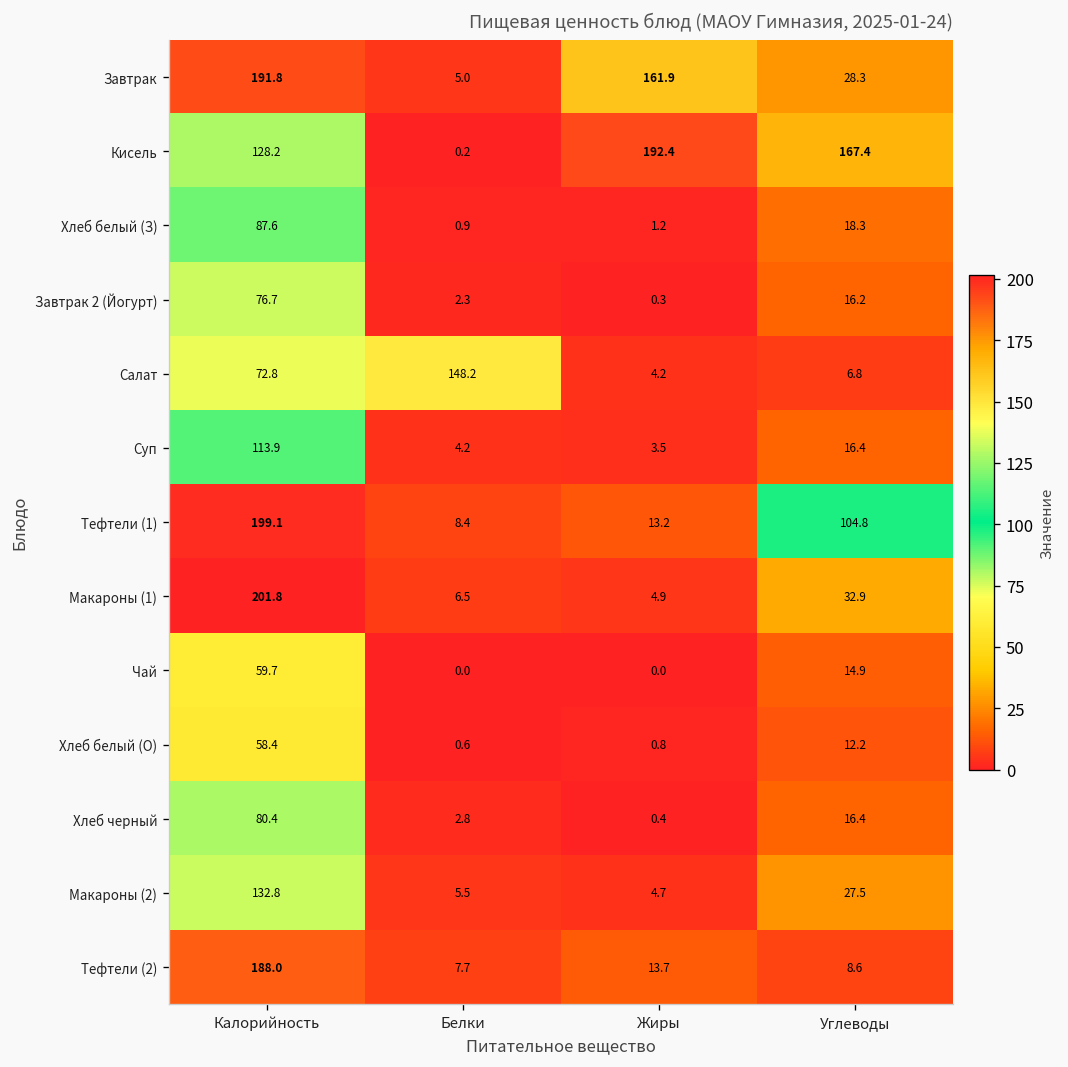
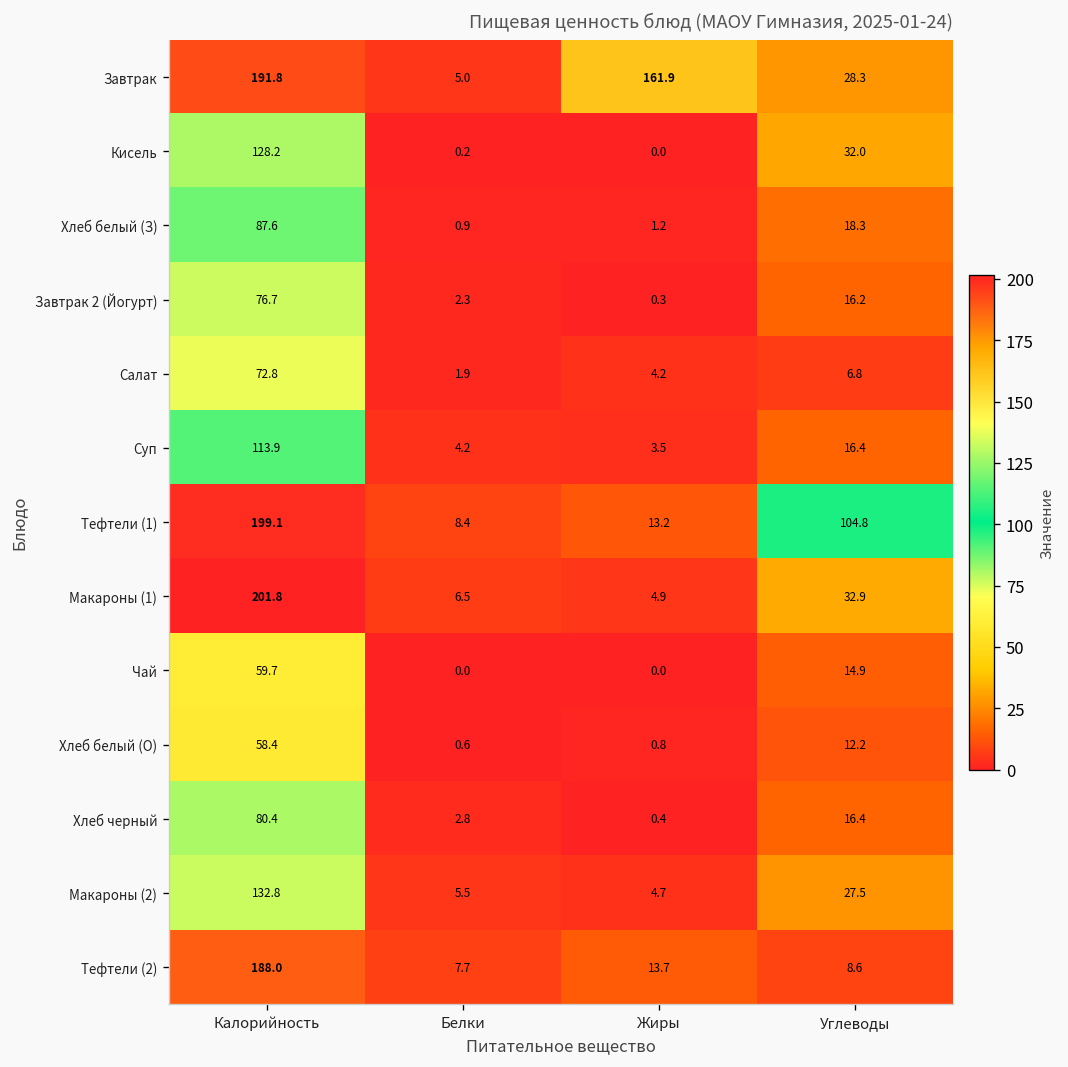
  {
    "Завтрак": {
      "Калорийность": 191.8,
      "Белки": 5.0,
      "Жиры": 161.9,
      "Углеводы": 28.3
    },
    "Кисель": {
      "Калорийность": 128.2,
      "Белки": 0.2,
-     "Жиры": 192.4,
-     "Углеводы": 167.4
+     "Жиры": 0.0,
+     "Углеводы": 32.0
    },
    "Хлеб белый (З)": {
      "Калорийность": 87.6,
      "Белки": 0.9,
      "Жиры": 1.2,
      "Углеводы": 18.3
    },
    "Завтрак 2 (Йогурт)": {
      "Калорийность": 76.7,
      "Белки": 2.3,
      "Жиры": 0.3,
      "Углеводы": 16.2
    },
    "Салат": {
      "Калорийность": 72.8,
-     "Белки": 148.2,
+     "Белки": 1.9,
      "Жиры": 4.2,
      "Углеводы": 6.8
    },
    "Суп": {
      "Калорийность": 113.9,
      "Белки": 4.2,
      "Жиры": 3.5,
      "Углеводы": 16.4
    },
    "Тефтели (1)": {
      "Калорийность": 199.1,
      "Белки": 8.4,
      "Жиры": 13.2,
      "Углеводы": 104.8
    },
    "Макароны (1)": {
      "Калорийность": 201.8,
      "Белки": 6.5,
      "Жиры": 4.9,
      "Углеводы": 32.9
    },
    "Чай": {
      "Калорийность": 59.7,
      "Белки": 0.0,
      "Жиры": 0.0,
      "Углеводы": 14.9
    },
    "Хлеб белый (О)": {
      "Калорийность": 58.4,
      "Белки": 0.6,
      "Жиры": 0.8,
      "Углеводы": 12.2
    },
    "Хлеб черный": {
      "Калорийность": 80.4,
      "Белки": 2.8,
      "Жиры": 0.4,
      "Углеводы": 16.4
    },
    "Макароны (2)": {
      "Калорийность": 132.8,
      "Белки": 5.5,
      "Жиры": 4.7,
      "Углеводы": 27.5
    },
    "Тефтели (2)": {
      "Калорийность": 188.0,
      "Белки": 7.7,
      "Жиры": 13.7,
      "Углеводы": 8.6
    }
  }
